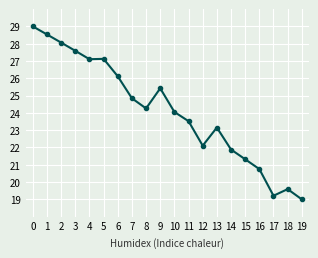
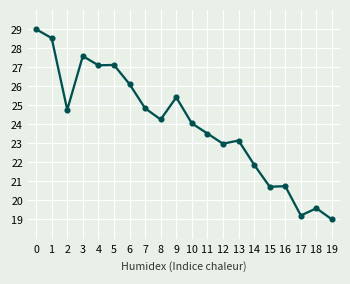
  {
    "0": 29.0,
    "1": 28.5,
-   "2": 28.1,
+   "2": 24.8,
    "3": 27.6,
    "4": 27.1,
    "5": 27.1,
    "6": 26.1,
    "7": 24.8,
    "8": 24.3,
    "9": 25.4,
    "10": 24.1,
    "11": 23.5,
-   "12": 22.1,
+   "12": 23.0,
    "13": 23.2,
    "14": 21.9,
-   "15": 21.3,
+   "15": 20.7,
    "16": 20.8,
    "17": 19.2,
    "18": 19.6,
    "19": 19.0
  }
